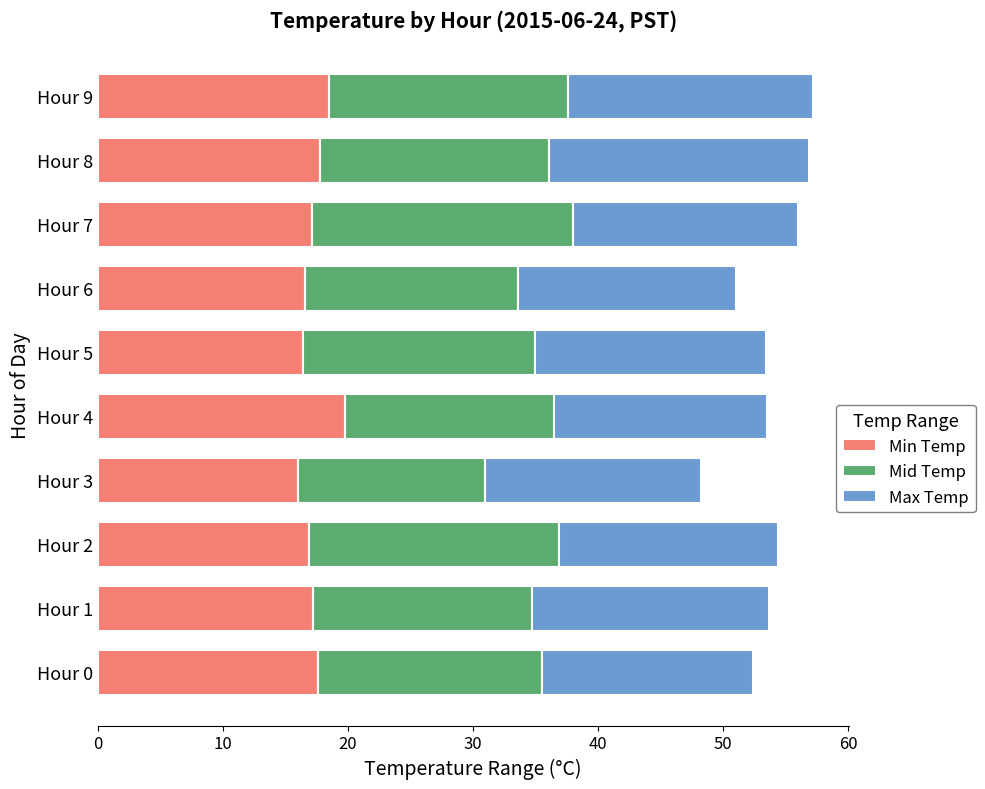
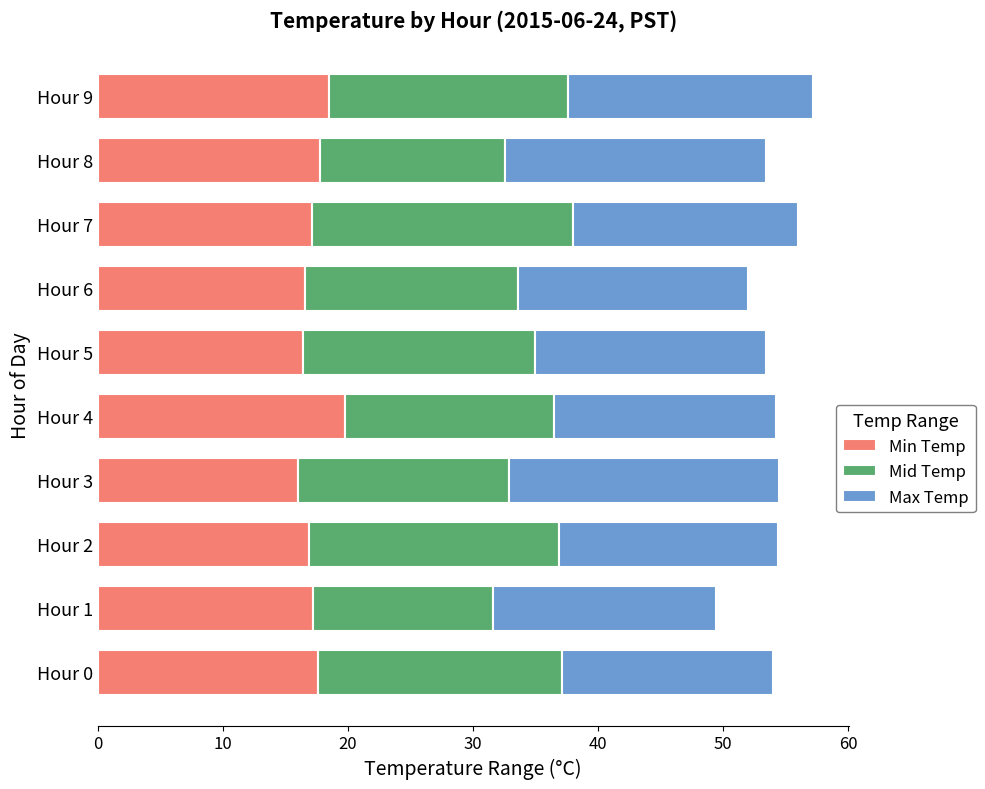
  {
    "Min Temp": {
      "Hour 9": 18.5,
      "Hour 8": 17.8,
      "Hour 7": 17.1,
      "Hour 6": 16.6,
      "Hour 5": 16.4,
      "Hour 4": 19.8,
      "Hour 3": 16.0,
      "Hour 2": 16.9,
      "Hour 1": 17.2,
      "Hour 0": 17.6
    },
    "Mid Temp": {
      "Hour 9": 19.1,
-     "Hour 8": 18.3,
+     "Hour 8": 14.8,
      "Hour 7": 20.9,
      "Hour 6": 17.0,
      "Hour 5": 18.6,
      "Hour 4": 16.7,
-     "Hour 3": 15.0,
+     "Hour 3": 16.9,
      "Hour 2": 20.0,
-     "Hour 1": 17.5,
-     "Hour 0": 17.9
+     "Hour 1": 14.4,
+     "Hour 0": 19.5
    },
    "Max Temp": {
      "Hour 9": 19.6,
      "Hour 8": 20.8,
      "Hour 7": 18.0,
-     "Hour 6": 17.4,
+     "Hour 6": 18.4,
      "Hour 5": 18.4,
-     "Hour 4": 17.0,
-     "Hour 3": 17.2,
+     "Hour 4": 17.7,
+     "Hour 3": 21.6,
      "Hour 2": 17.5,
-     "Hour 1": 19.0,
+     "Hour 1": 17.8,
      "Hour 0": 16.9
    }
  }
